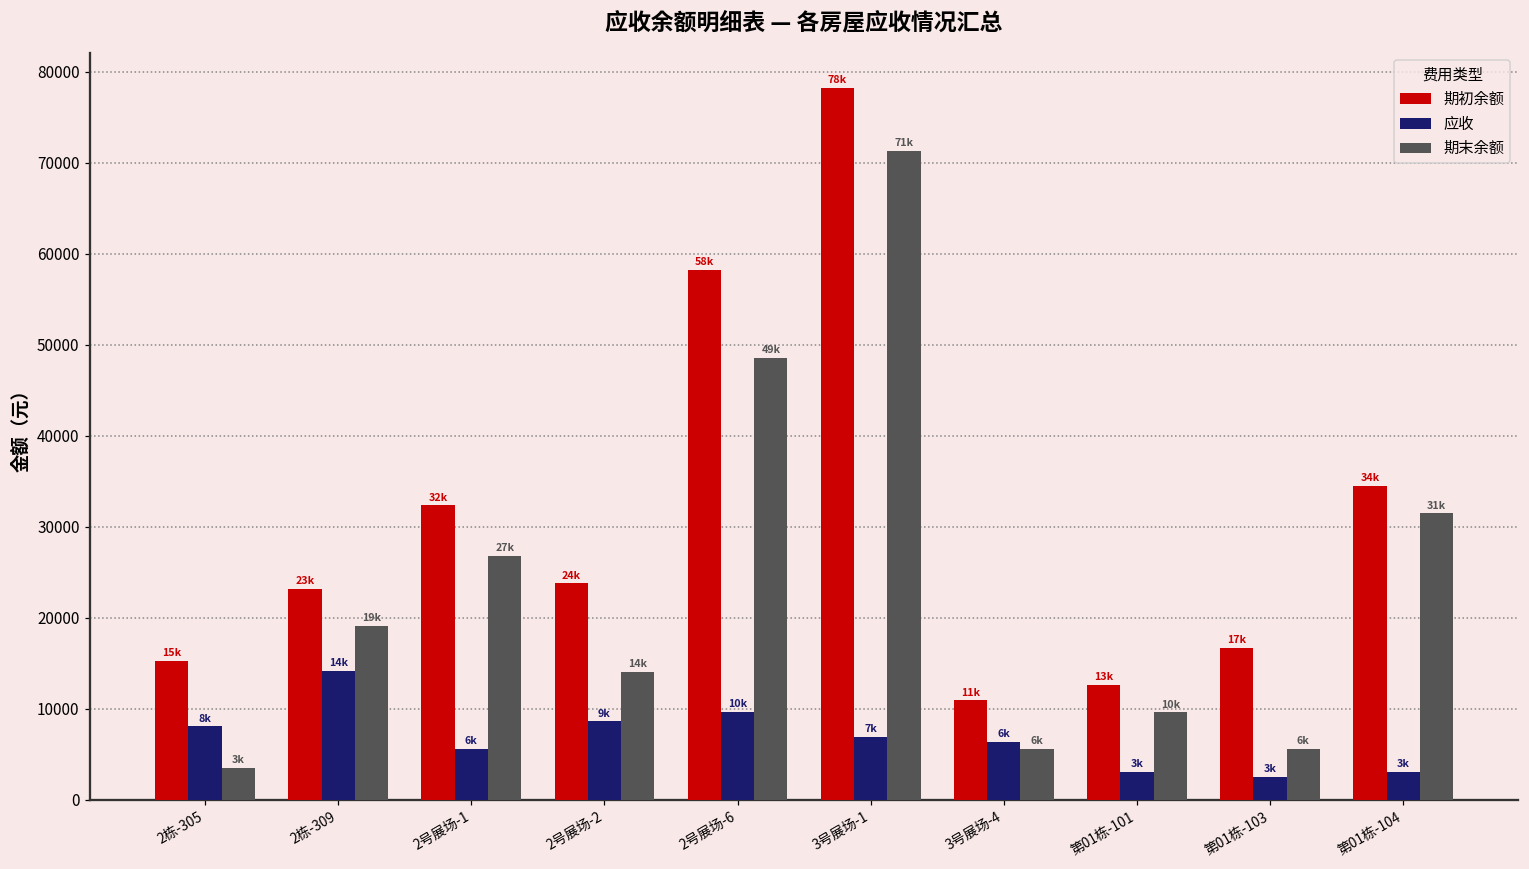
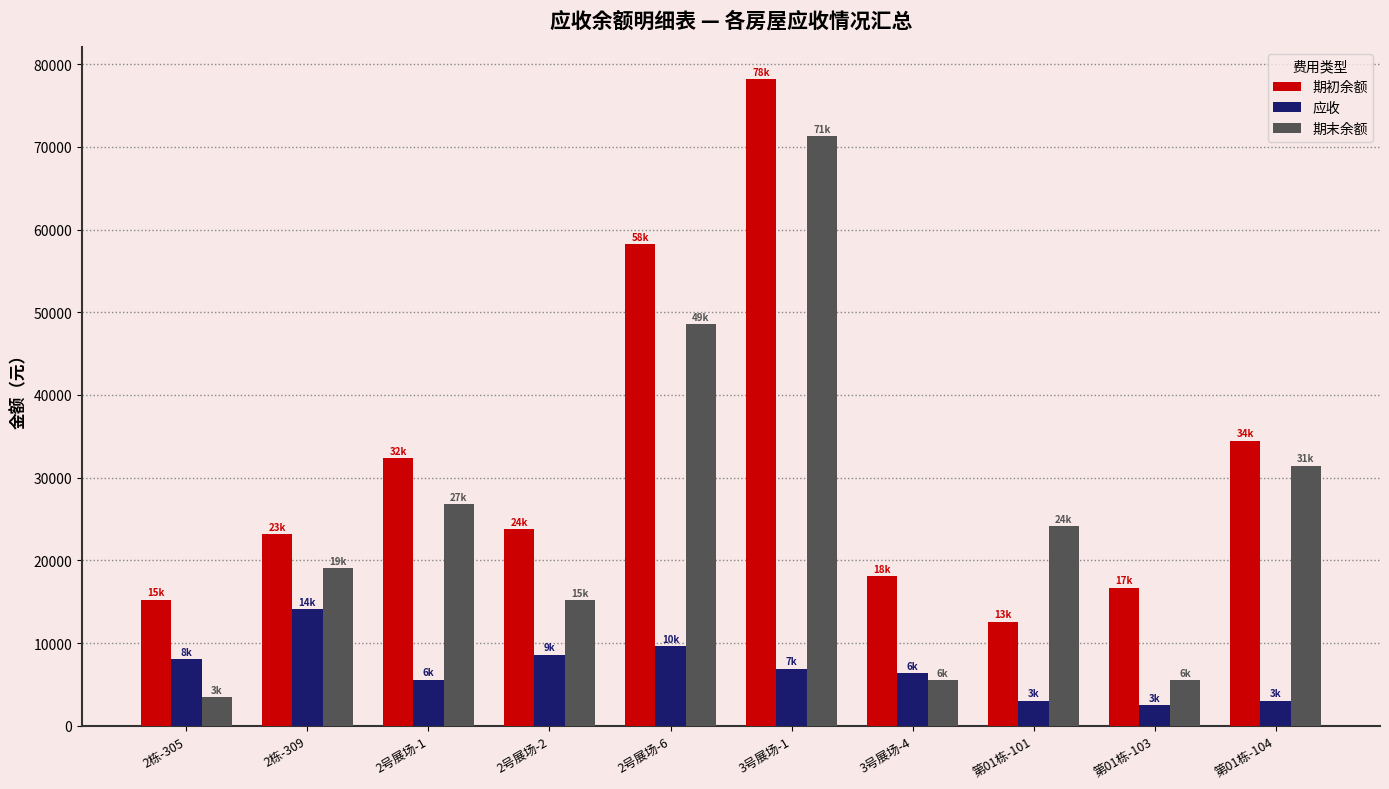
  {
    "期初余额": {
      "2栋-305": "15k",
      "2栋-309": "23k",
      "2号展场-1": "32k",
      "2号展场-2": "24k",
      "2号展场-6": "58k",
      "3号展场-1": "78k",
-     "3号展场-4": "11k",
+     "3号展场-4": "18k",
      "第01栋-101": "13k",
      "第01栋-103": "17k",
      "第01栋-104": "34k"
    },
    "应收": {
      "2栋-305": "8k",
      "2栋-309": "14k",
      "2号展场-1": "6k",
      "2号展场-2": "9k",
      "2号展场-6": "10k",
      "3号展场-1": "7k",
      "3号展场-4": "6k",
      "第01栋-101": "3k",
      "第01栋-103": "3k",
      "第01栋-104": "3k"
    },
    "期末余额": {
      "2栋-305": "3k",
      "2栋-309": "19k",
      "2号展场-1": "27k",
-     "2号展场-2": "14k",
+     "2号展场-2": "15k",
      "2号展场-6": "49k",
      "3号展场-1": "71k",
      "3号展场-4": "6k",
-     "第01栋-101": "10k",
+     "第01栋-101": "24k",
      "第01栋-103": "6k",
      "第01栋-104": "31k"
    }
  }
